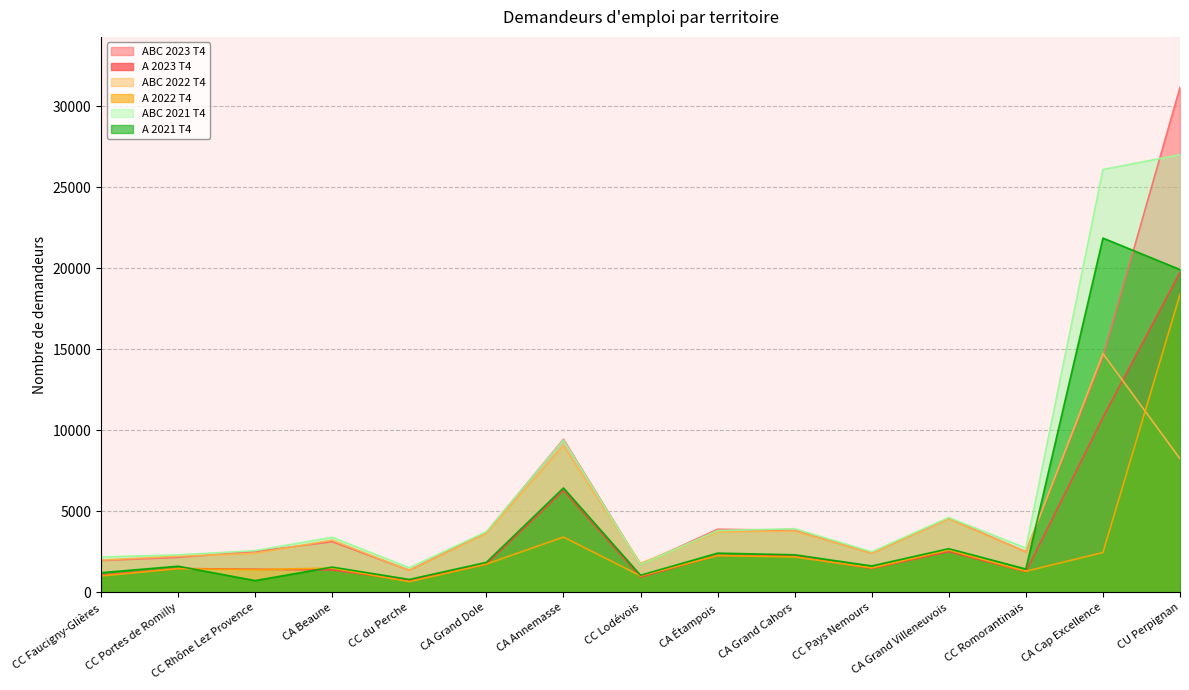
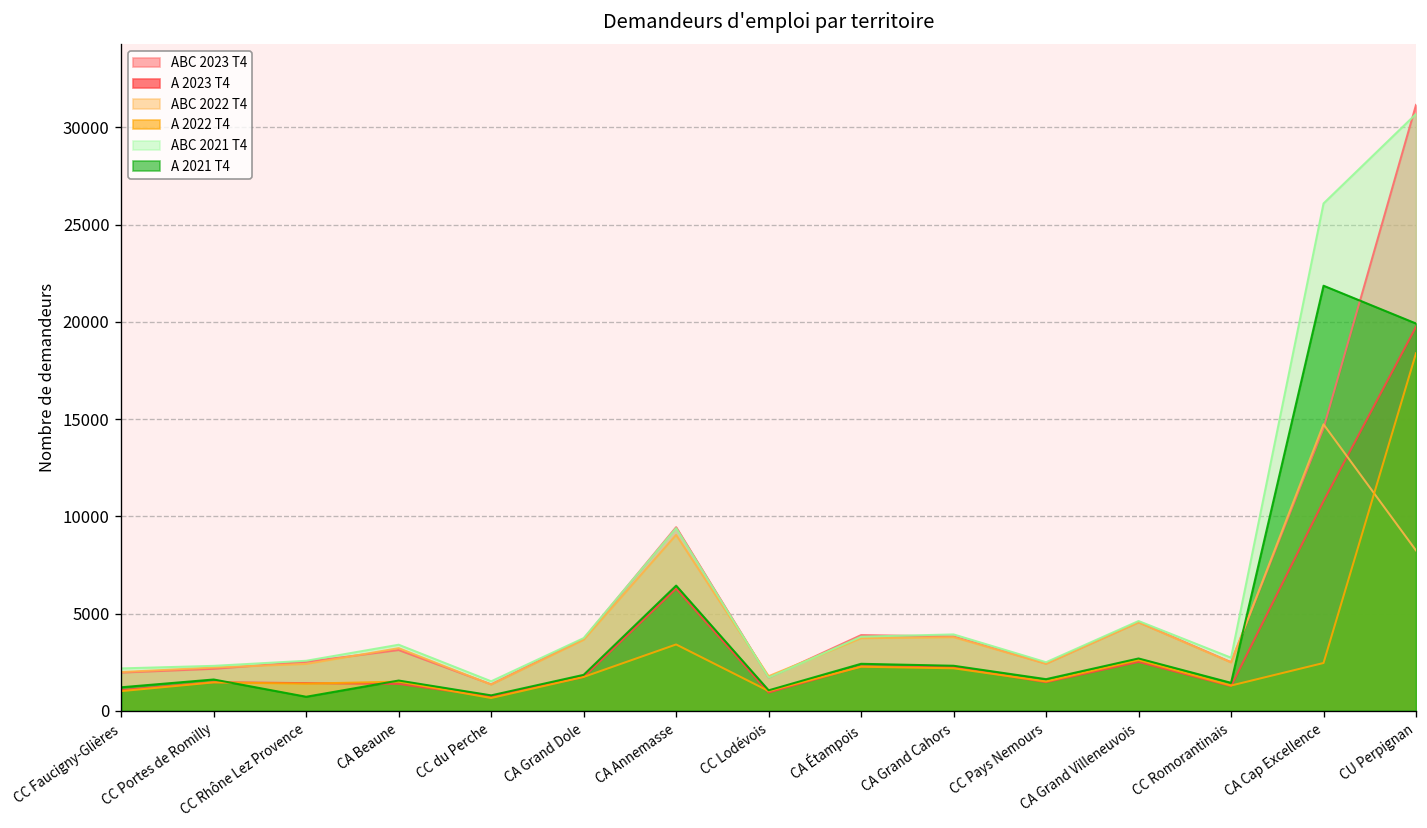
  {
    "ABC 2022 T4": {
      "CA Annemasse": 9100,
      "CA Cap Excellence": 14700,
      "CU Perpignan": 8300
    },
    "A 2022 T4": {
      "CA Annemasse": 3400,
      "CA Cap Excellence": 2500,
      "CU Perpignan": 18400
    },
    "ABC 2021 T4": {
      "CC Faucigny-Glières": 2200,
      "CA Beaune": 3400,
      "CC du Perche": 1500,
      "CC Romorantinais": 2700,
      "CA Cap Excellence": 26100,
-     "CU Perpignan": 27000
+     "CU Perpignan": 30700
    },
    "A 2021 T4": {
      "CC Rhône Lez Provence": 700,
      "CA Cap Excellence": 21900,
      "CU Perpignan": 19900
    }
  }
